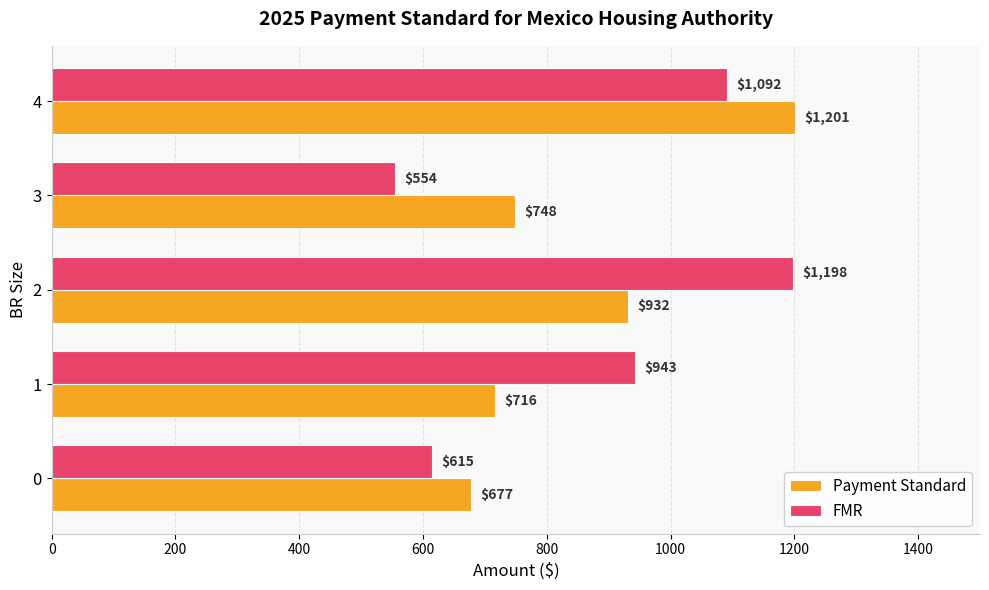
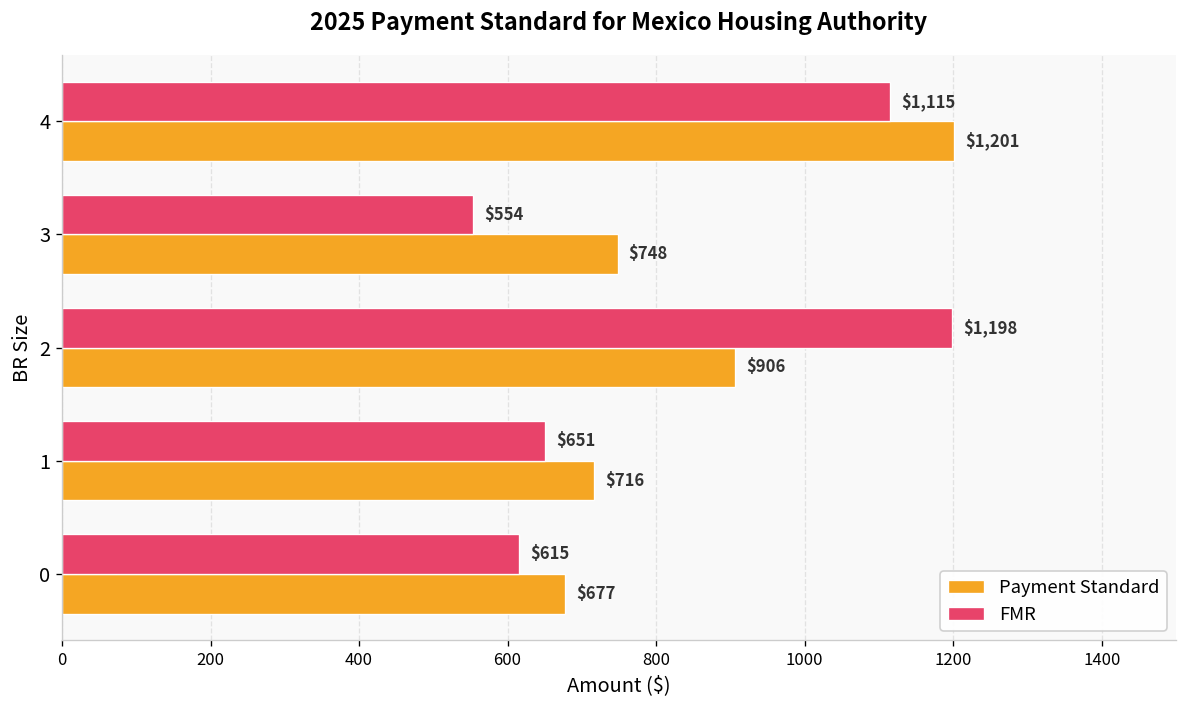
  {
    "Payment Standard": {
      "4": "$1,201",
      "3": "$748",
-     "2": "$932",
+     "2": "$906",
      "1": "$716",
      "0": "$677"
    },
    "FMR": {
-     "4": "$1,092",
+     "4": "$1,115",
      "3": "$554",
      "2": "$1,198",
-     "1": "$943",
+     "1": "$651",
      "0": "$615"
    }
  }
